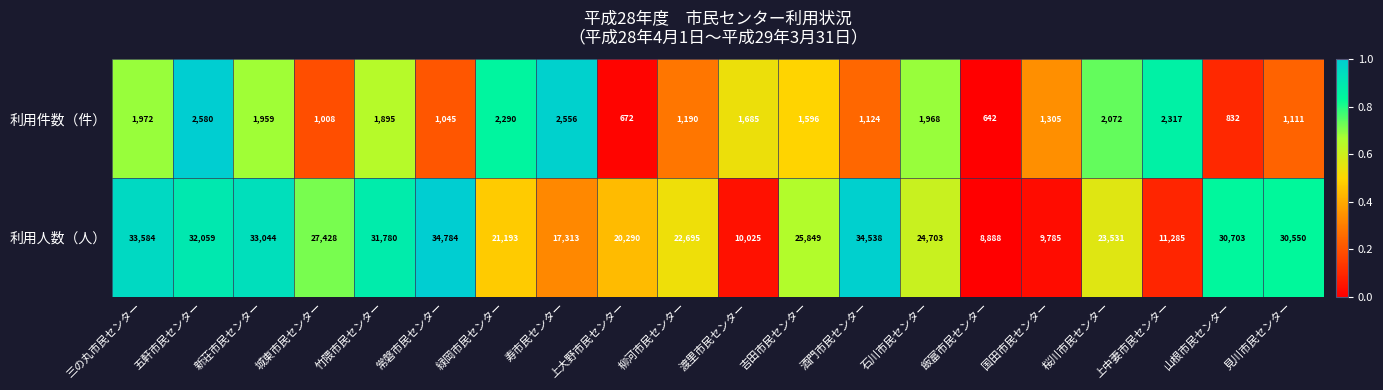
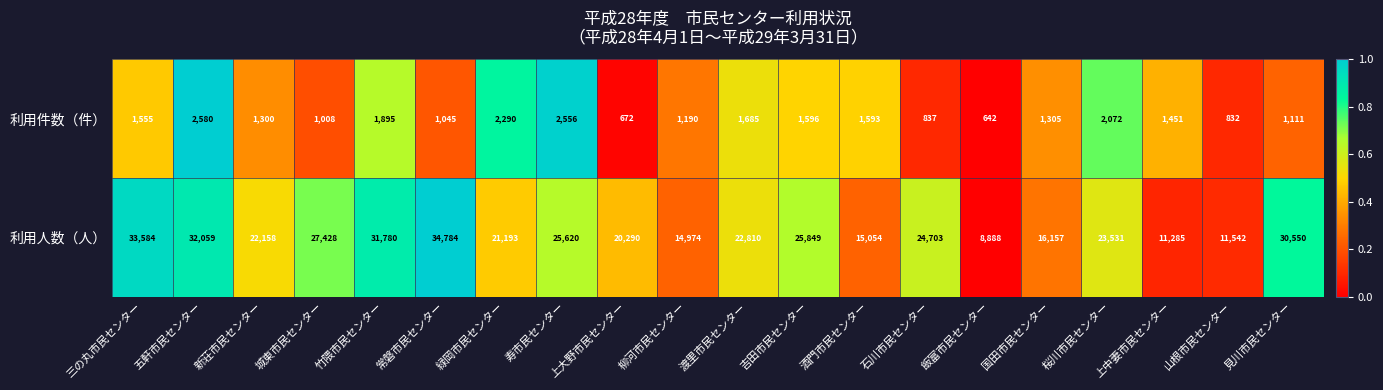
  {
    "利用件数（件）": {
-     "三の丸市民センター": "1,972",
+     "三の丸市民センター": "1,555",
      "五軒市民センター": "2,580",
-     "新荘市民センター": "1,959",
+     "新荘市民センター": "1,300",
      "城東市民センター": "1,008",
      "竹隈市民センター": "1,895",
      "常磐市民センター": "1,045",
      "緑岡市民センター": "2,290",
      "寿市民センター": "2,556",
      "上大野市民センター": "672",
      "柳河市民センター": "1,190",
      "渡里市民センター": "1,685",
      "吉田市民センター": "1,596",
-     "酒門市民センター": "1,124",
-     "石川市民センター": "1,968",
+     "酒門市民センター": "1,593",
+     "石川市民センター": "837",
      "飯富市民センター": "642",
      "国田市民センター": "1,305",
      "桜川市民センター": "2,072",
-     "上中妻市民センター": "2,317",
+     "上中妻市民センター": "1,451",
      "山根市民センター": "832",
      "見川市民センター": "1,111"
    },
    "利用人数（人）": {
      "三の丸市民センター": "33,584",
      "五軒市民センター": "32,059",
-     "新荘市民センター": "33,044",
+     "新荘市民センター": "22,158",
      "城東市民センター": "27,428",
      "竹隈市民センター": "31,780",
      "常磐市民センター": "34,784",
      "緑岡市民センター": "21,193",
-     "寿市民センター": "17,313",
+     "寿市民センター": "25,620",
      "上大野市民センター": "20,290",
-     "柳河市民センター": "22,695",
-     "渡里市民センター": "10,025",
+     "柳河市民センター": "14,974",
+     "渡里市民センター": "22,810",
      "吉田市民センター": "25,849",
-     "酒門市民センター": "34,538",
+     "酒門市民センター": "15,054",
      "石川市民センター": "24,703",
      "飯富市民センター": "8,888",
-     "国田市民センター": "9,785",
+     "国田市民センター": "16,157",
      "桜川市民センター": "23,531",
      "上中妻市民センター": "11,285",
-     "山根市民センター": "30,703",
+     "山根市民センター": "11,542",
      "見川市民センター": "30,550"
    }
  }
